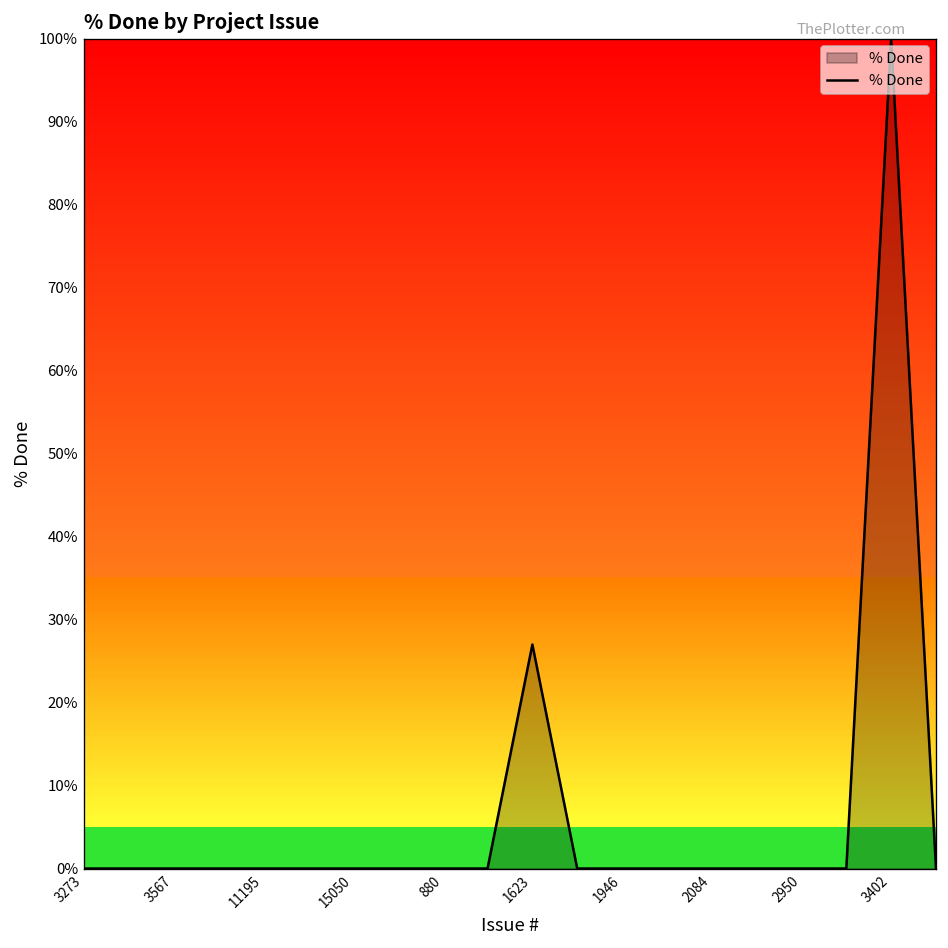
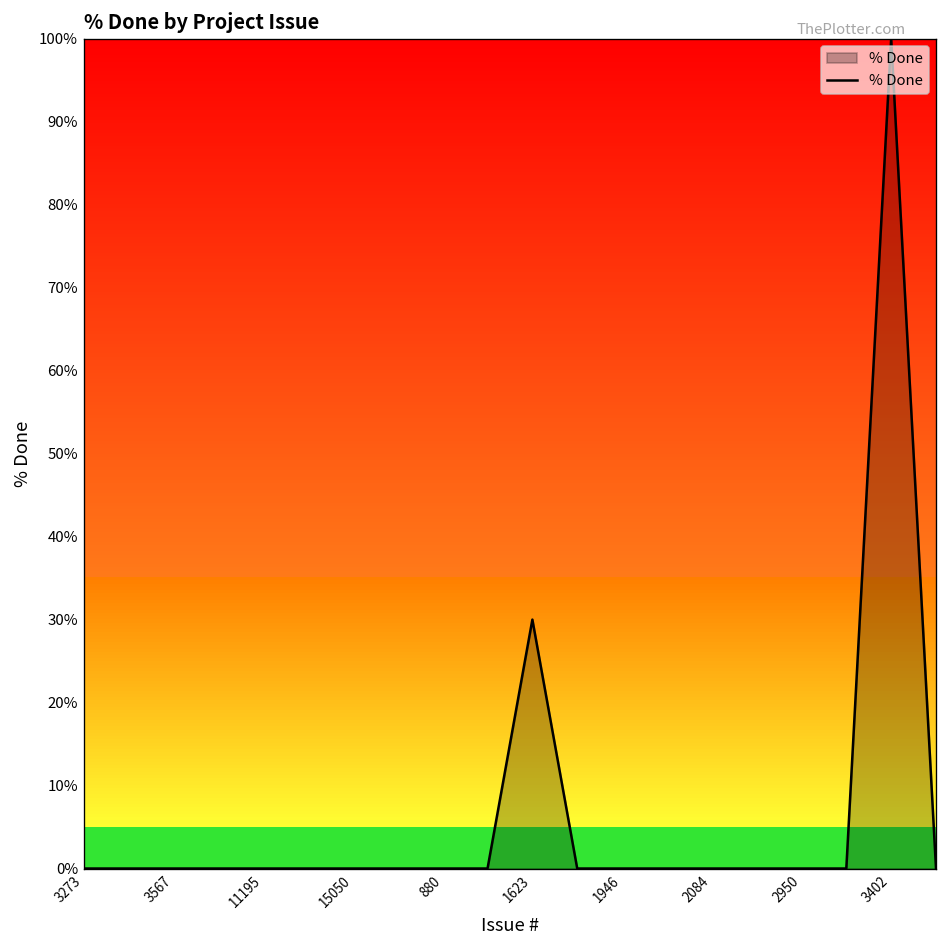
  {
    "3273": "0%",
    "3567": "0%",
    "11195": "0%",
    "15050": "0%",
    "880": "0%",
-   "1623": "27%",
+   "1623": "30%",
    "1946": "0%",
    "2084": "0%",
    "2950": "0%",
    "3402": "100%"
  }
